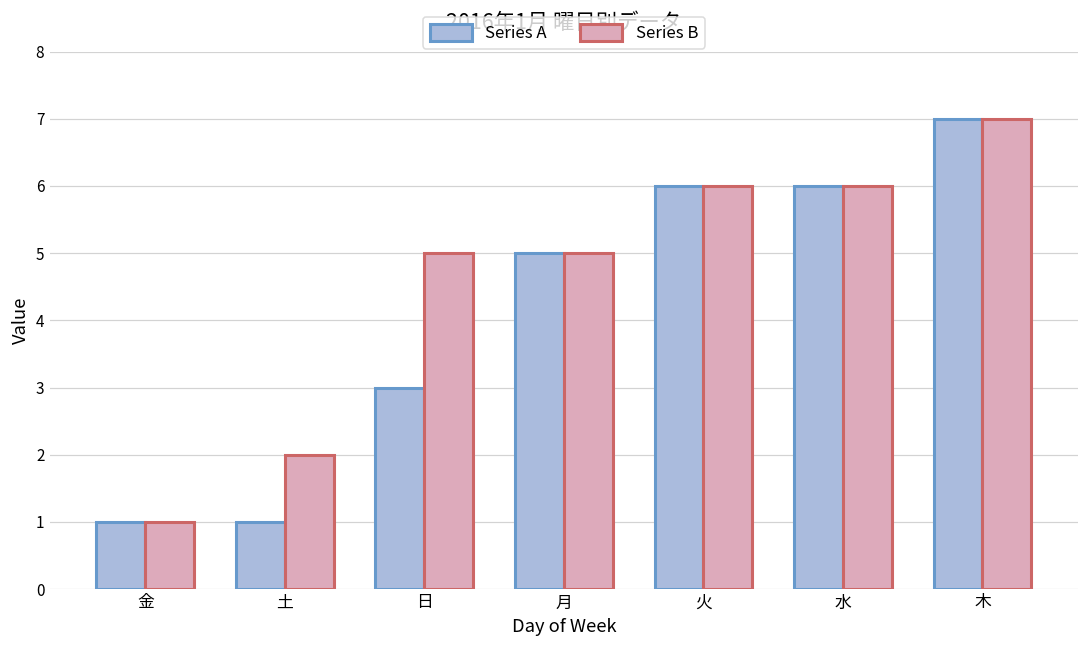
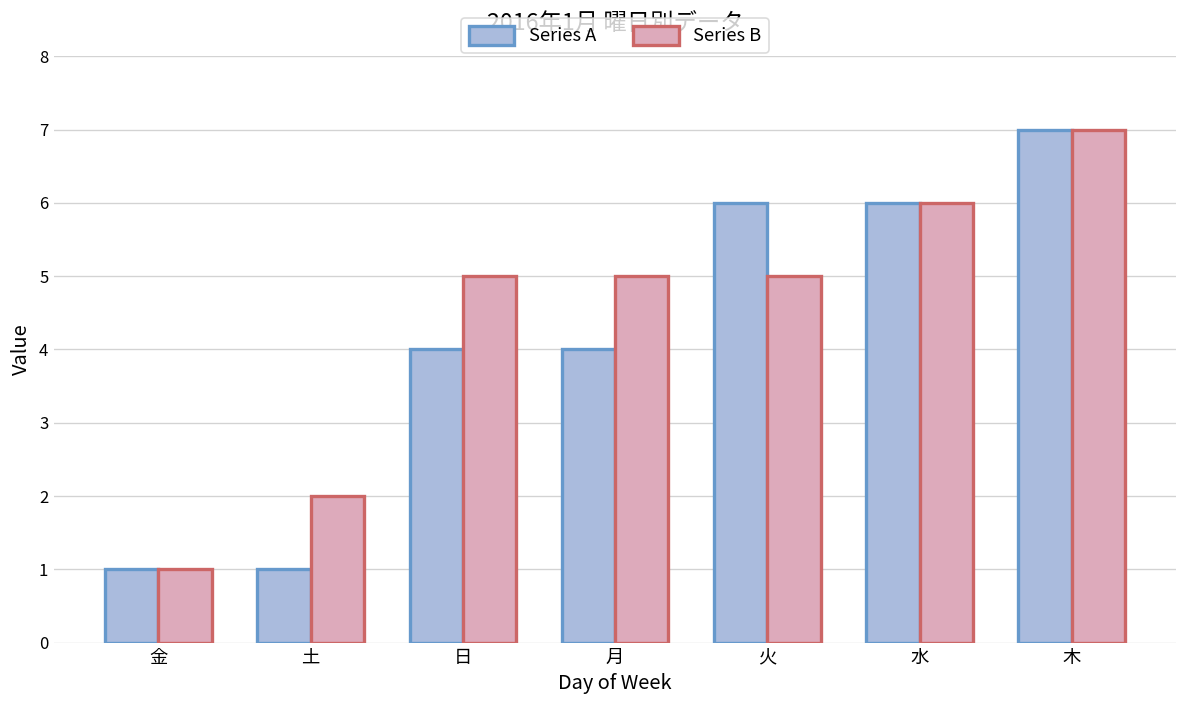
  {
    "Series A": {
      "金": 1,
      "土": 1,
-     "日": 3,
-     "月": 5,
+     "日": 4,
+     "月": 4,
      "火": 6,
      "水": 6,
      "木": 7
    },
    "Series B": {
      "金": 1,
      "土": 2,
      "日": 5,
      "月": 5,
-     "火": 6,
+     "火": 5,
      "水": 6,
      "木": 7
    }
  }
